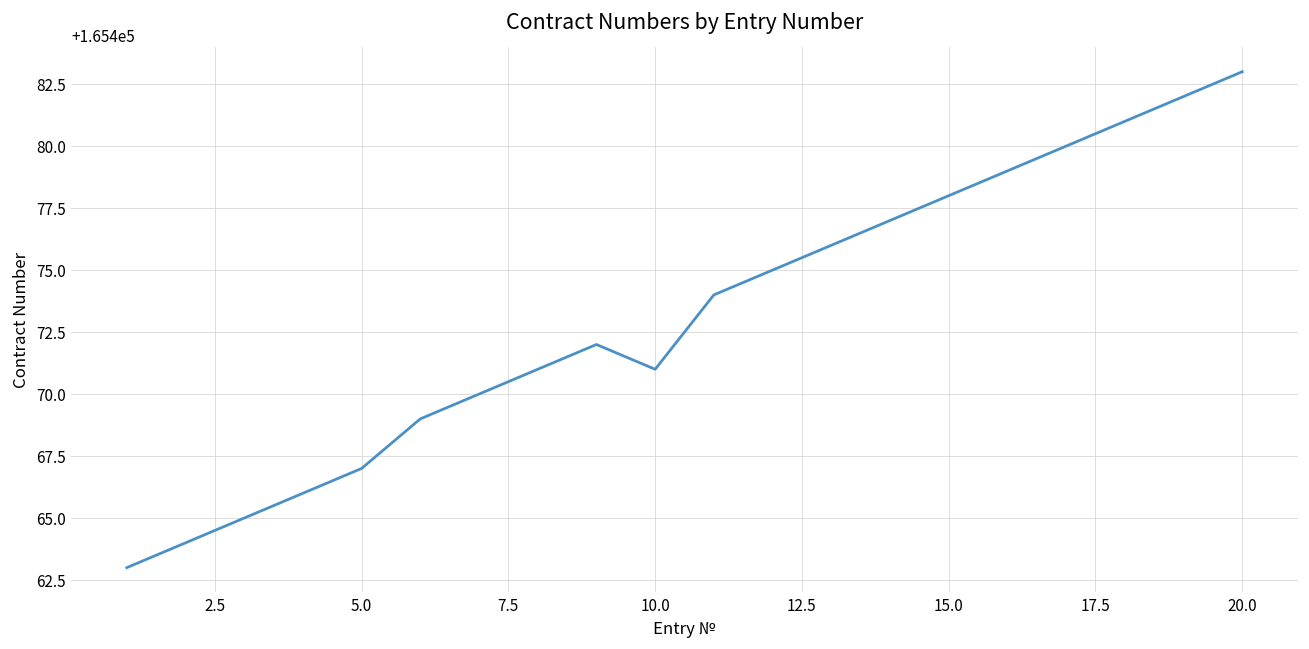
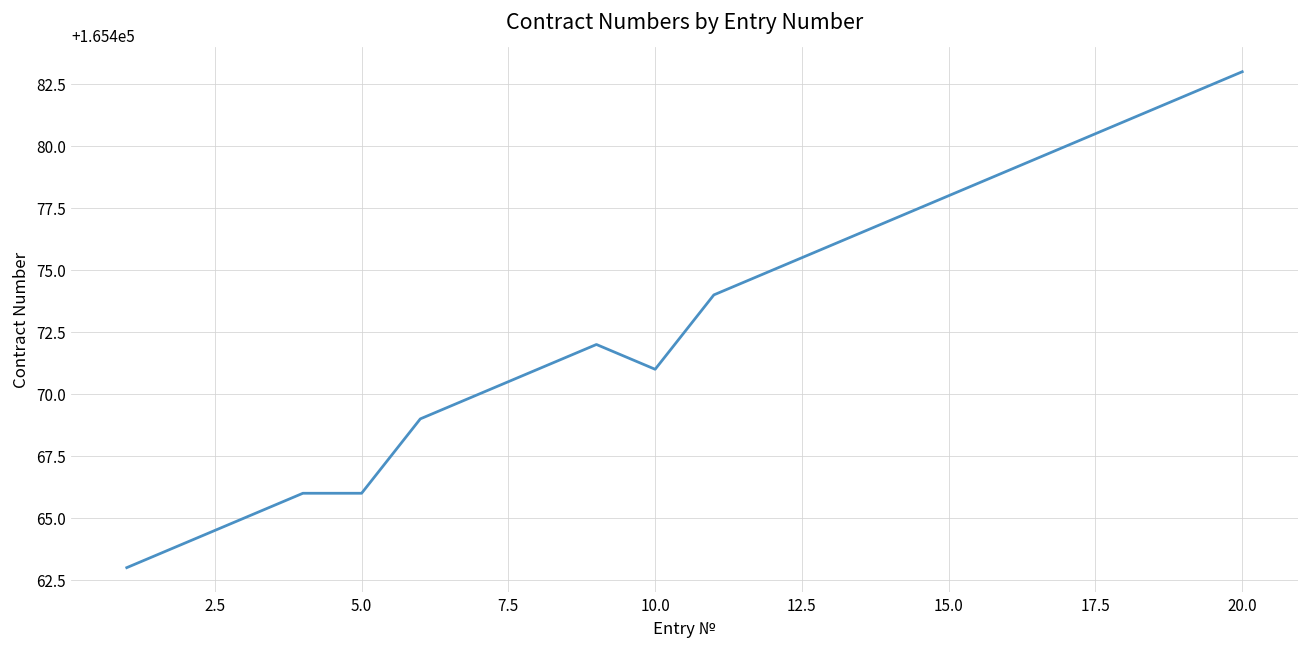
  {
-   "5.0": 165467,
+   "5.0": 165466,
    "10.0": 165471,
    "15.0": 165478,
    "20.0": 165483
  }
